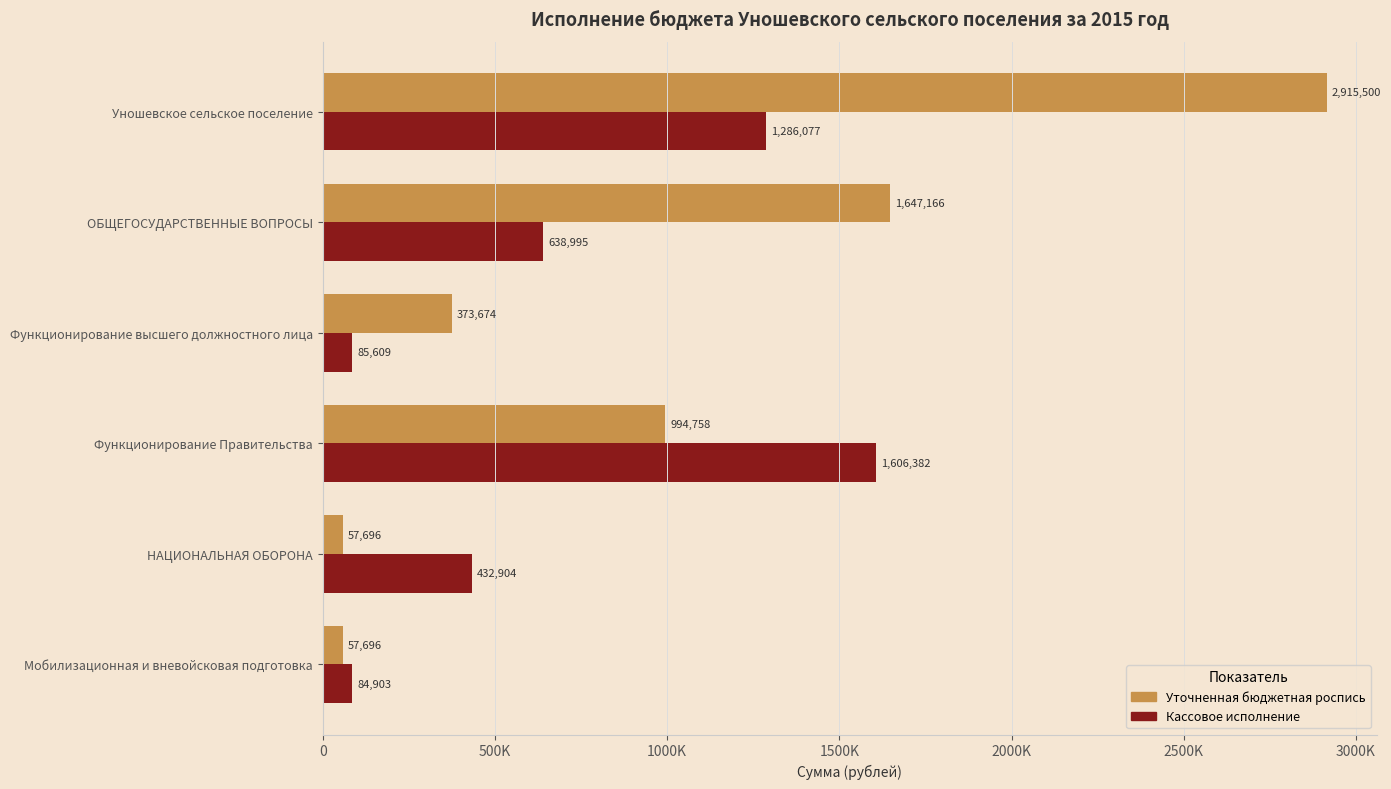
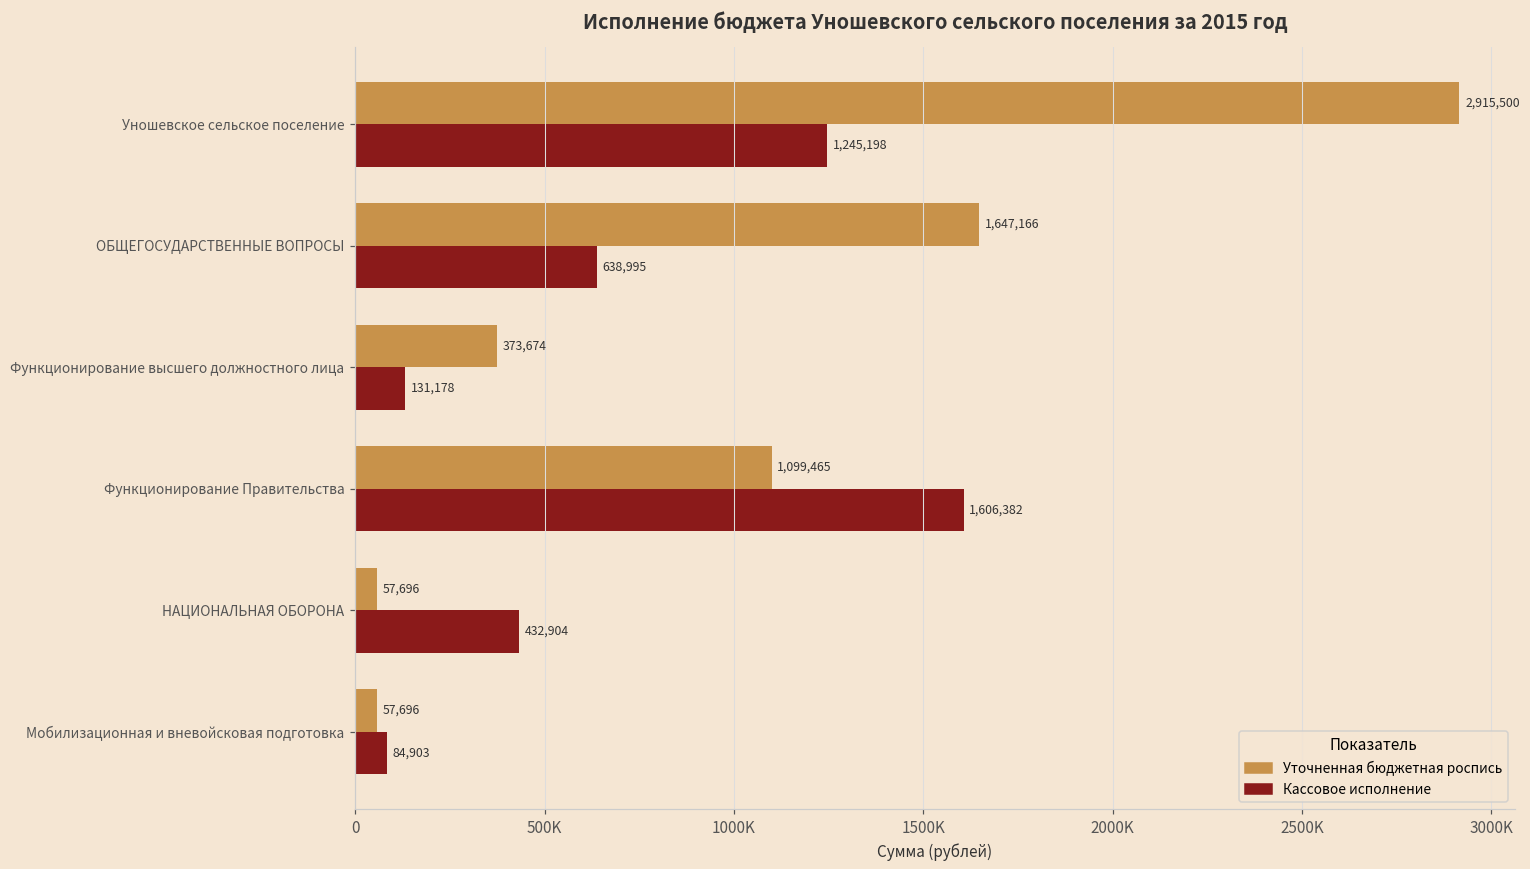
  {
    "Уточненная бюджетная роспись": {
      "Уношевское сельское поселение": "2,915,500",
      "ОБЩЕГОСУДАРСТВЕННЫЕ ВОПРОСЫ": "1,647,166",
      "Функционирование высшего должностного лица": "373,674",
-     "Функционирование Правительства": "994,758",
+     "Функционирование Правительства": "1,099,465",
      "НАЦИОНАЛЬНАЯ ОБОРОНА": "57,696",
      "Мобилизационная и вневойсковая подготовка": "57,696"
    },
    "Кассовое исполнение": {
-     "Уношевское сельское поселение": "1,286,077",
+     "Уношевское сельское поселение": "1,245,198",
      "ОБЩЕГОСУДАРСТВЕННЫЕ ВОПРОСЫ": "638,995",
-     "Функционирование высшего должностного лица": "85,609",
+     "Функционирование высшего должностного лица": "131,178",
      "Функционирование Правительства": "1,606,382",
      "НАЦИОНАЛЬНАЯ ОБОРОНА": "432,904",
      "Мобилизационная и вневойсковая подготовка": "84,903"
    }
  }
